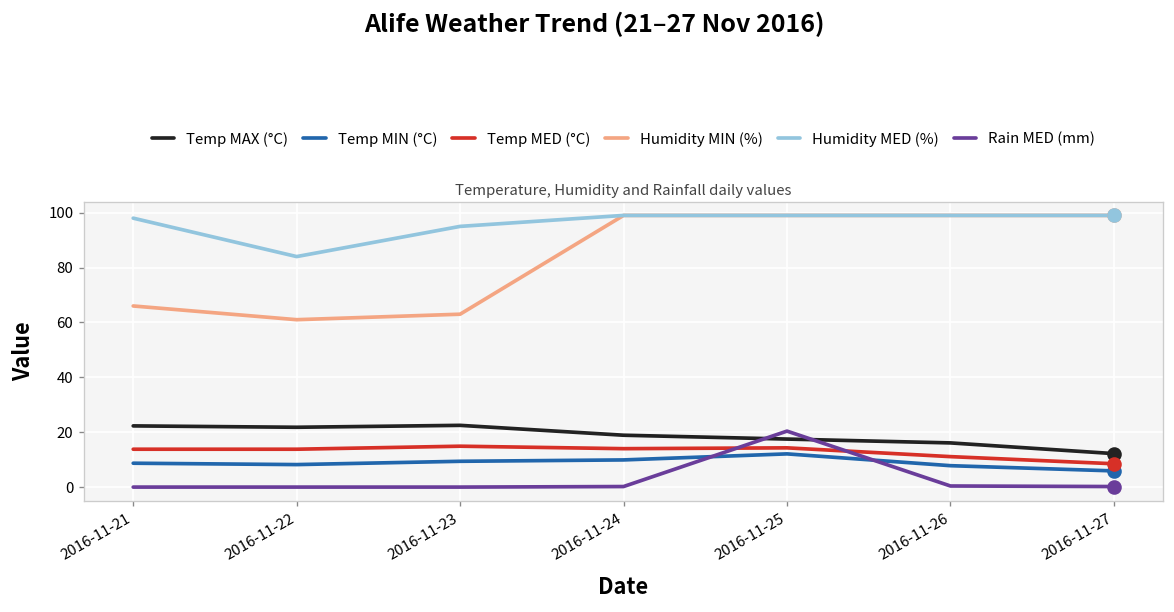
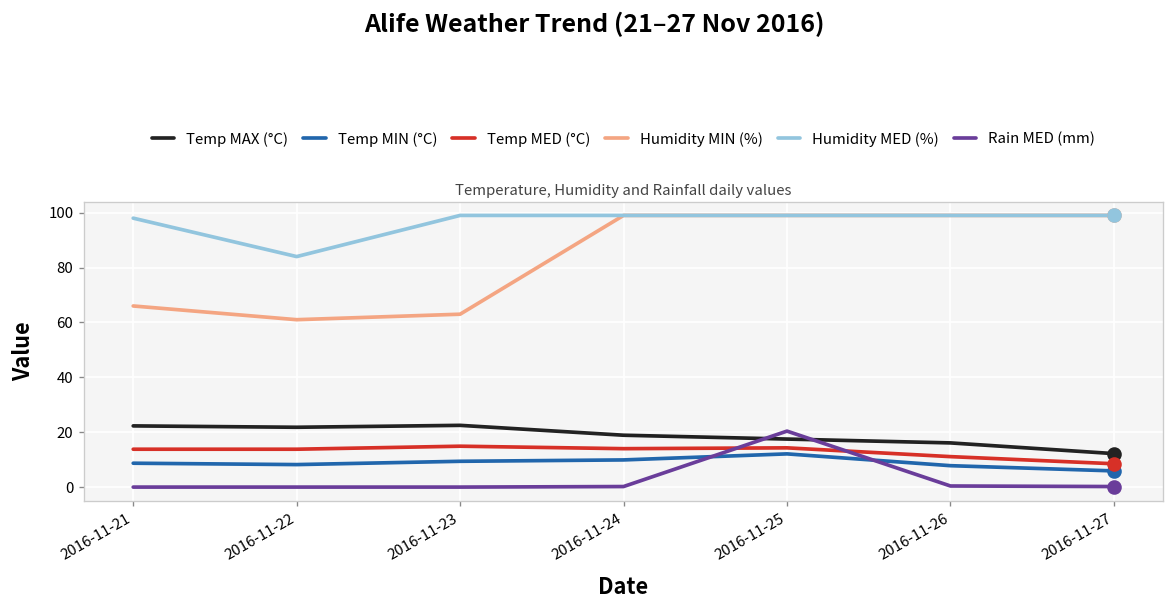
  {
    "Humidity MED (%)": {
      "2016-11-21": 98,
      "2016-11-22": 84,
-     "2016-11-23": 95
+     "2016-11-23": 99
    }
  }
